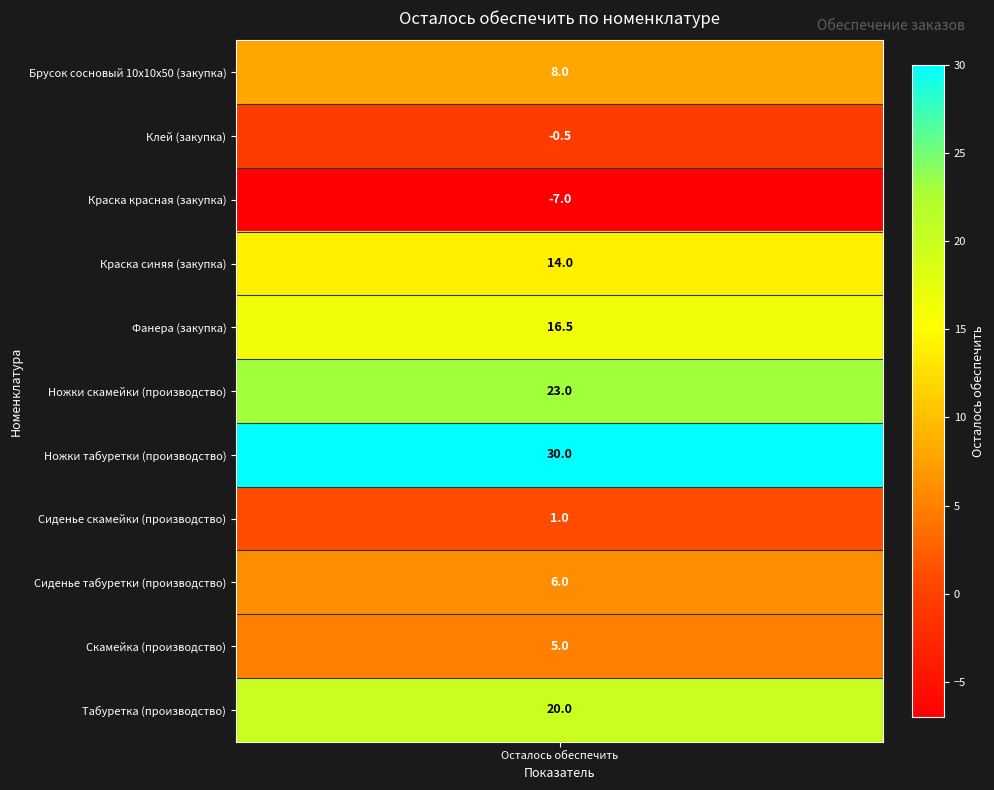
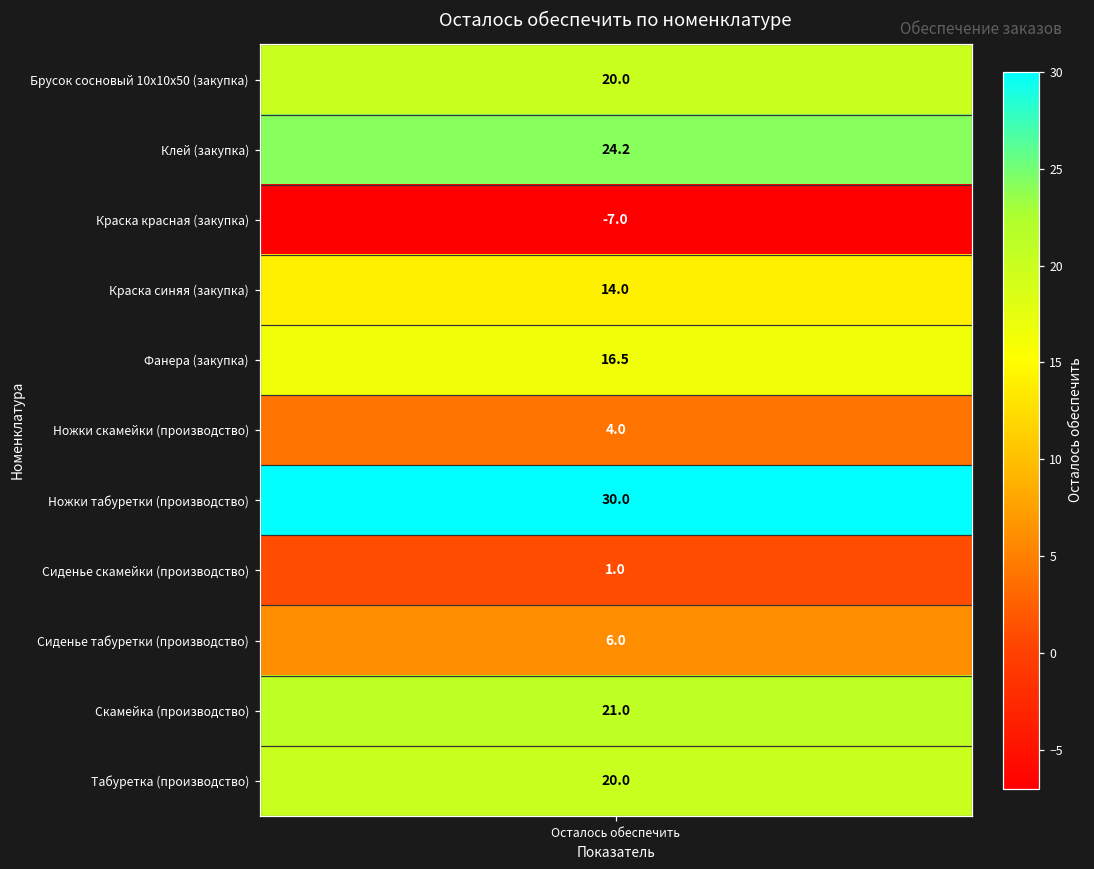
  {
    "Брусок сосновый 10х10х50 (закупка)": {
-     "Осталось обеспечить": 8.0
+     "Осталось обеспечить": 20.0
    },
    "Клей (закупка)": {
-     "Осталось обеспечить": -0.5
+     "Осталось обеспечить": 24.2
    },
    "Краска красная (закупка)": {
      "Осталось обеспечить": -7.0
    },
    "Краска синяя (закупка)": {
      "Осталось обеспечить": 14.0
    },
    "Фанера (закупка)": {
      "Осталось обеспечить": 16.5
    },
    "Ножки скамейки (производство)": {
-     "Осталось обеспечить": 23.0
+     "Осталось обеспечить": 4.0
    },
    "Ножки табуретки (производство)": {
      "Осталось обеспечить": 30.0
    },
    "Сиденье скамейки (производство)": {
      "Осталось обеспечить": 1.0
    },
    "Сиденье табуретки (производство)": {
      "Осталось обеспечить": 6.0
    },
    "Скамейка (производство)": {
-     "Осталось обеспечить": 5.0
+     "Осталось обеспечить": 21.0
    },
    "Табуретка (производство)": {
      "Осталось обеспечить": 20.0
    }
  }
